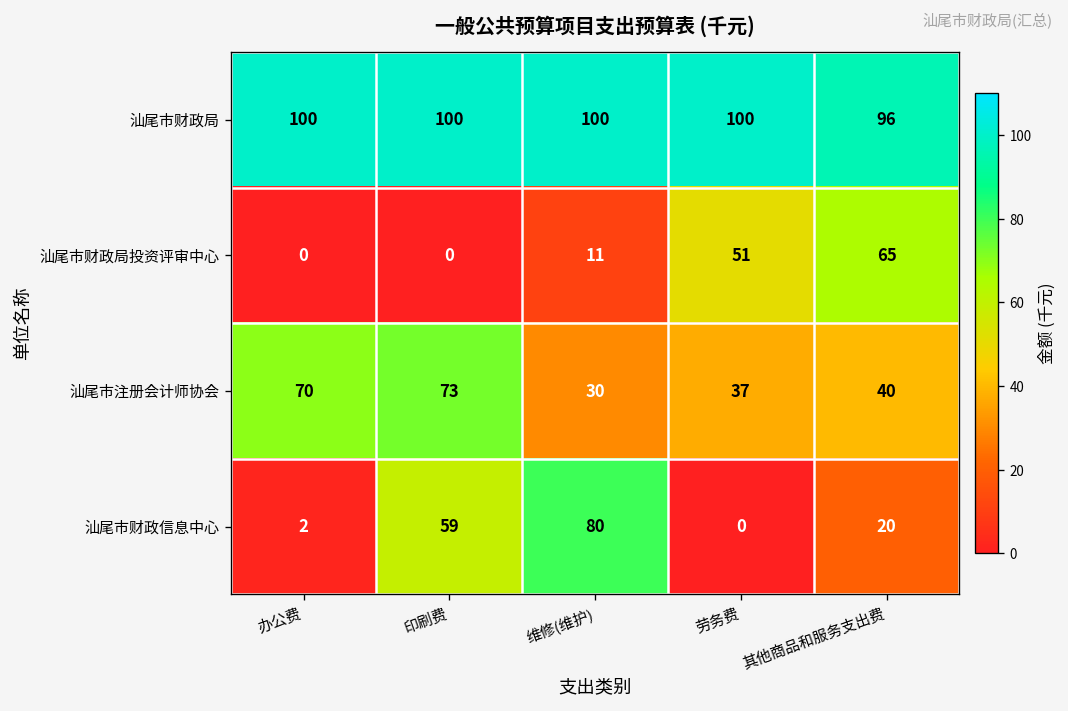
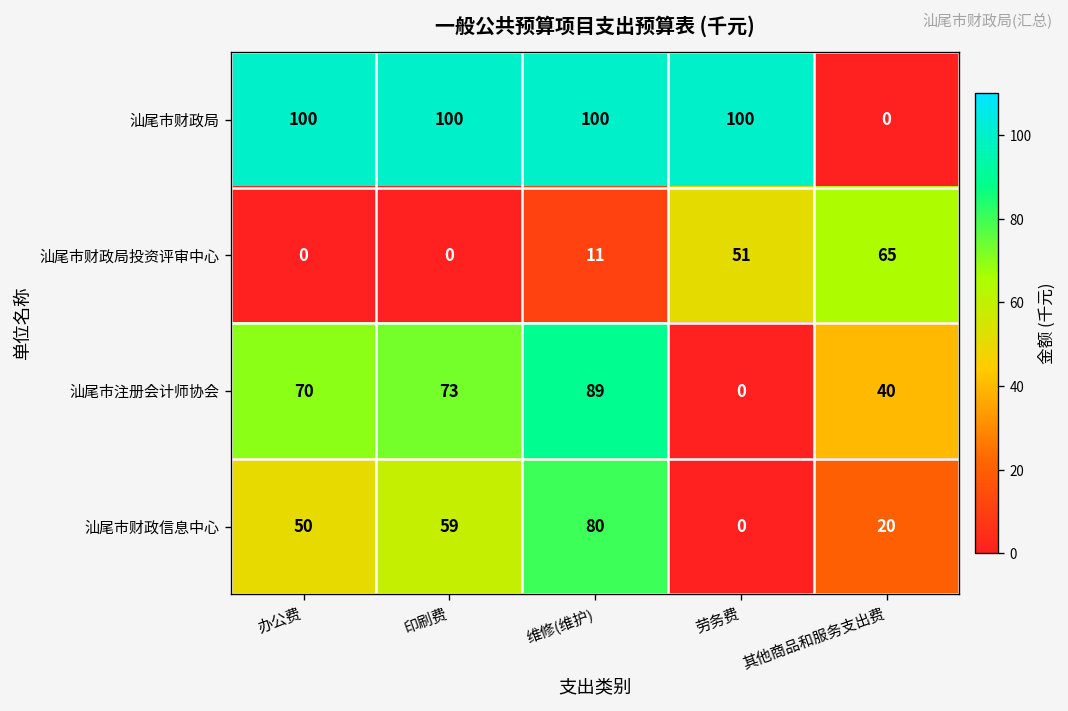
  {
    "汕尾市财政局": {
      "办公费": 100,
      "印刷费": 100,
      "维修(维护)": 100,
      "劳务费": 100,
-     "其他商品和服务支出费": 96
+     "其他商品和服务支出费": 0
    },
    "汕尾市财政局投资评审中心": {
      "办公费": 0,
      "印刷费": 0,
      "维修(维护)": 11,
      "劳务费": 51,
      "其他商品和服务支出费": 65
    },
    "汕尾市注册会计师协会": {
      "办公费": 70,
      "印刷费": 73,
-     "维修(维护)": 30,
-     "劳务费": 37,
+     "维修(维护)": 89,
+     "劳务费": 0,
      "其他商品和服务支出费": 40
    },
    "汕尾市财政信息中心": {
-     "办公费": 2,
+     "办公费": 50,
      "印刷费": 59,
      "维修(维护)": 80,
      "劳务费": 0,
      "其他商品和服务支出费": 20
    }
  }
